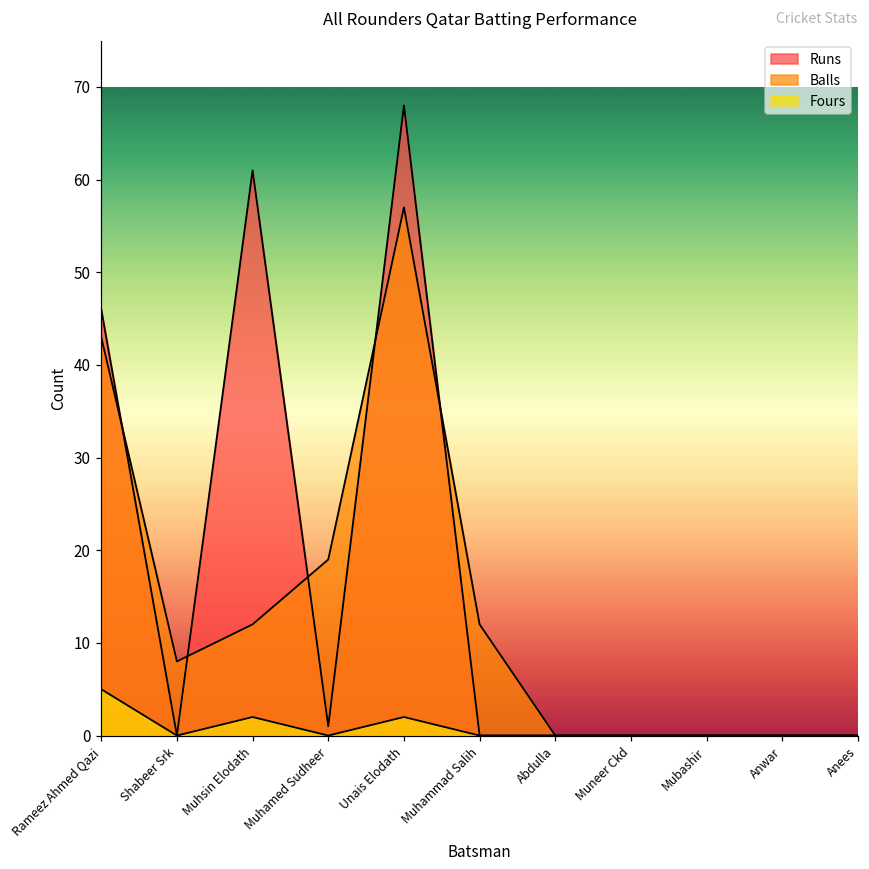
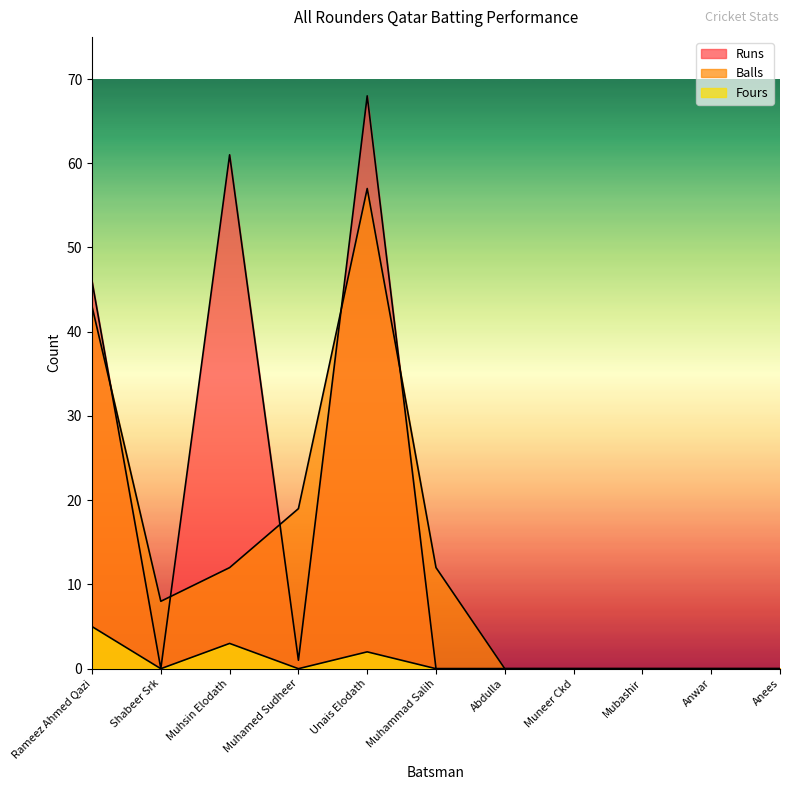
  {
    "Runs": {
      "Rameez Ahmed Qazi": 46,
      "Muhsin Elodath": 61,
      "Muhamed Sudheer": 1,
      "Unais Elodath": 68
    },
    "Balls": {
      "Rameez Ahmed Qazi": 43,
      "Shabeer Srk": 8,
      "Muhsin Elodath": 12,
      "Muhamed Sudheer": 19,
      "Unais Elodath": 57,
      "Muhammad Salih": 12
    },
    "Fours": {
      "Rameez Ahmed Qazi": 5,
-     "Muhsin Elodath": 2,
+     "Muhsin Elodath": 3,
      "Muhamed Sudheer": 0,
      "Unais Elodath": 2
    }
  }
